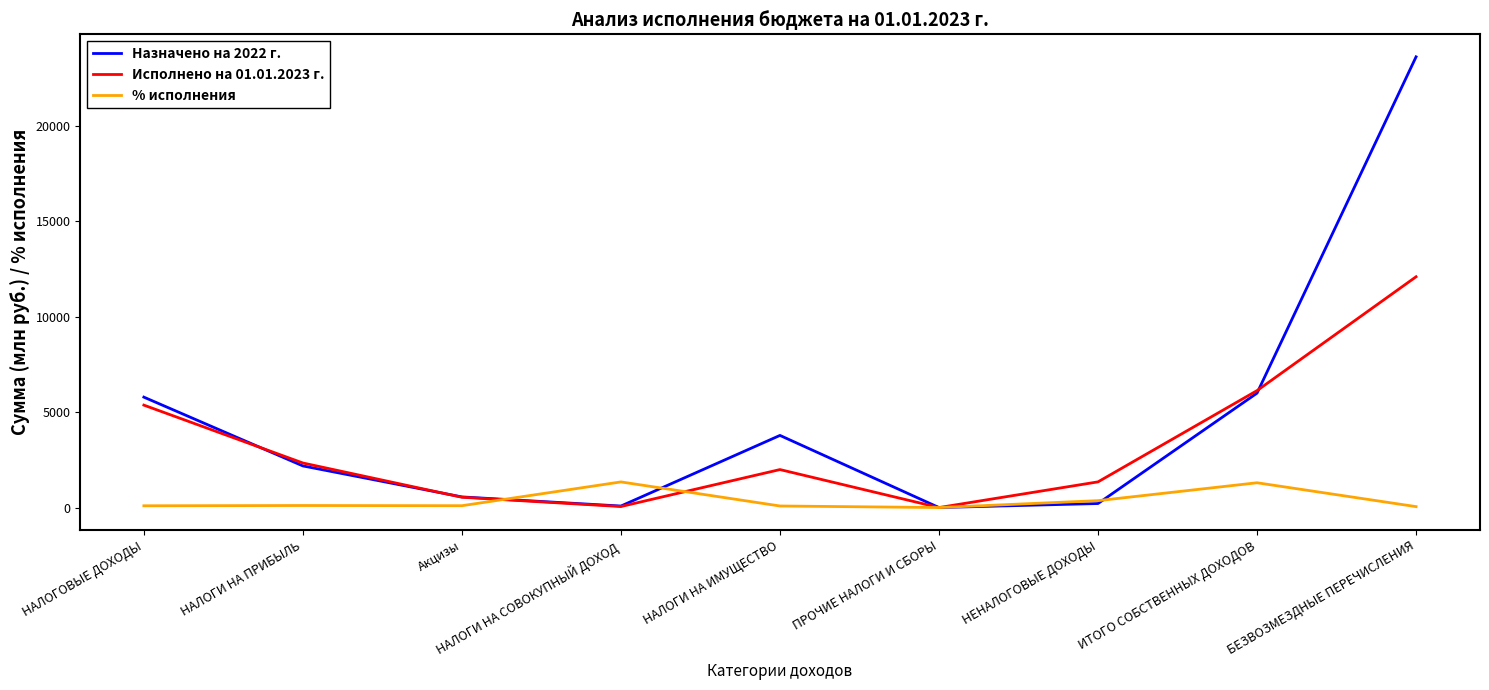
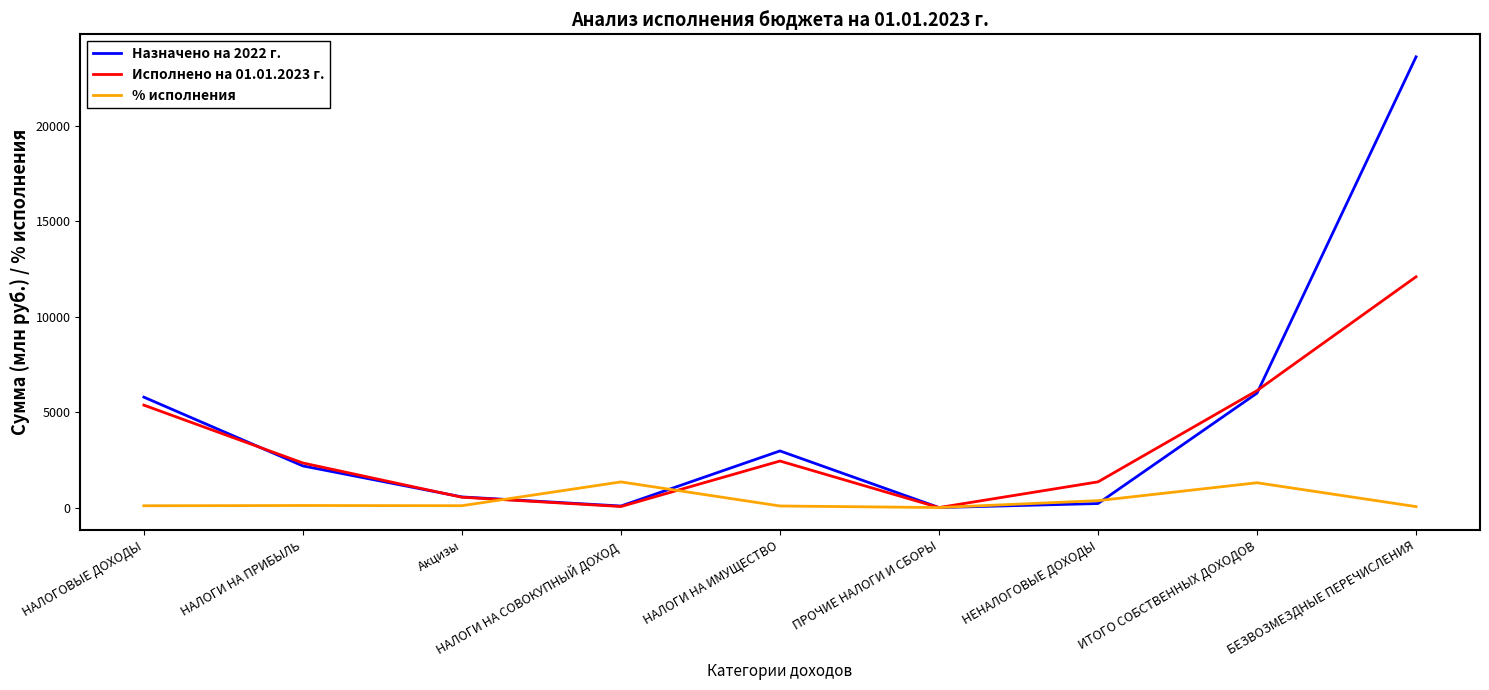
  {
    "Назначено на 2022 г.": {
      "НАЛОГОВЫЕ ДОХОДЫ": 5800,
      "НАЛОГИ НА ПРИБЫЛЬ": 2200,
-     "НАЛОГИ НА ИМУЩЕСТВО": 3800,
+     "НАЛОГИ НА ИМУЩЕСТВО": 3000,
      "НЕНАЛОГОВЫЕ ДОХОДЫ": 200,
      "БЕЗВОЗМЕЗДНЫЕ ПЕРЕЧИСЛЕНИЯ": 23600
    },
    "Исполнено на 01.01.2023 г.": {
      "НАЛОГОВЫЕ ДОХОДЫ": 5400,
      "НАЛОГИ НА ПРИБЫЛЬ": 2300,
-     "НАЛОГИ НА ИМУЩЕСТВО": 2000,
+     "НАЛОГИ НА ИМУЩЕСТВО": 2400,
      "НЕНАЛОГОВЫЕ ДОХОДЫ": 1300,
      "БЕЗВОЗМЕЗДНЫЕ ПЕРЕЧИСЛЕНИЯ": 12100
    },
    "% исполнения": {
      "НАЛОГОВЫЕ ДОХОДЫ": 100,
      "НАЛОГИ НА ПРИБЫЛЬ": 100,
      "Акцизы": 100,
      "НАЛОГИ НА СОВОКУПНЫЙ ДОХОД": 1300,
      "НАЛОГИ НА ИМУЩЕСТВО": 100,
      "НЕНАЛОГОВЫЕ ДОХОДЫ": 400,
      "ИТОГО СОБСТВЕННЫХ ДОХОДОВ": 1300,
      "БЕЗВОЗМЕЗДНЫЕ ПЕРЕЧИСЛЕНИЯ": 0
    }
  }
